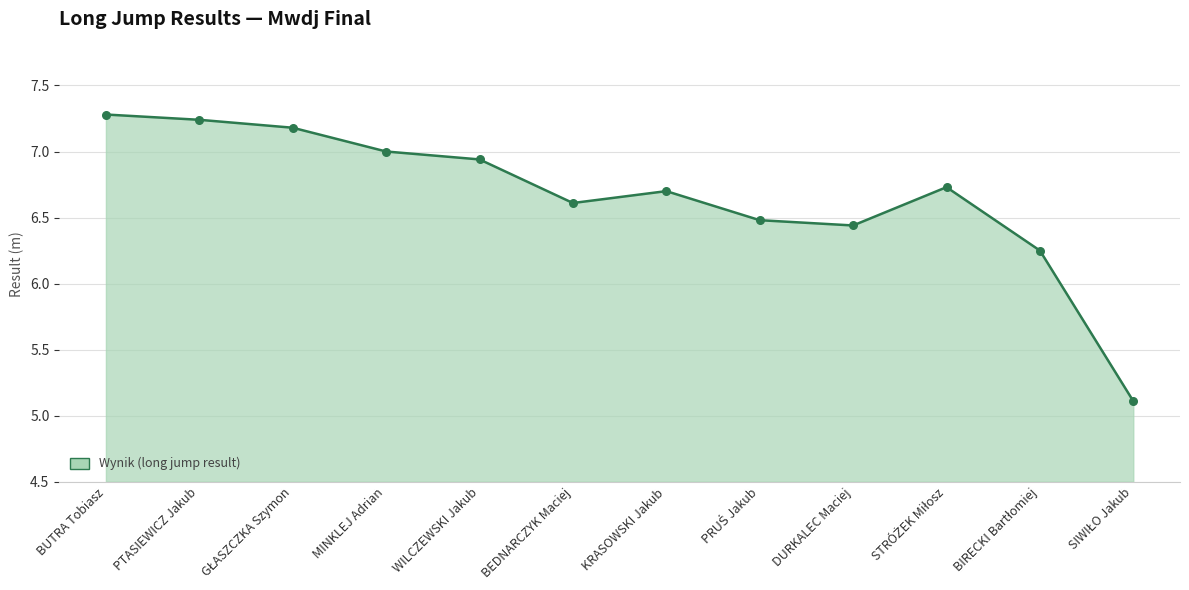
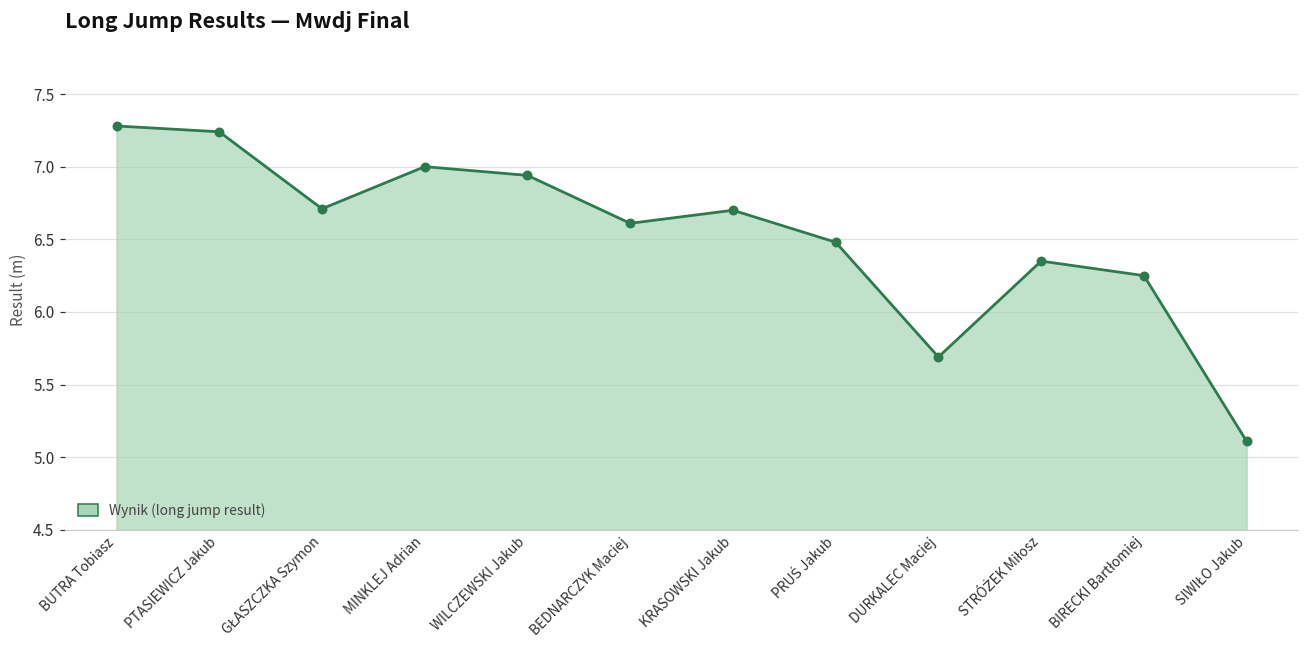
  {
    "BUTRA Tobiasz": 7.28,
    "PTASIEWICZ Jakub": 7.24,
-   "GŁASZCZKA Szymon": 7.18,
+   "GŁASZCZKA Szymon": 6.71,
    "MINKLEJ Adrian": 7.00,
    "WILCZEWSKI Jakub": 6.94,
    "BEDNARCZYK Maciej": 6.61,
    "KRASOWSKI Jakub": 6.70,
    "PRUŚ Jakub": 6.48,
-   "DURKALEC Maciej": 6.44,
-   "STRÓŻEK Miłosz": 6.73,
+   "DURKALEC Maciej": 5.69,
+   "STRÓŻEK Miłosz": 6.35,
    "BIRECKI Bartłomiej": 6.25,
    "SIWIŁO Jakub": 5.11
  }
